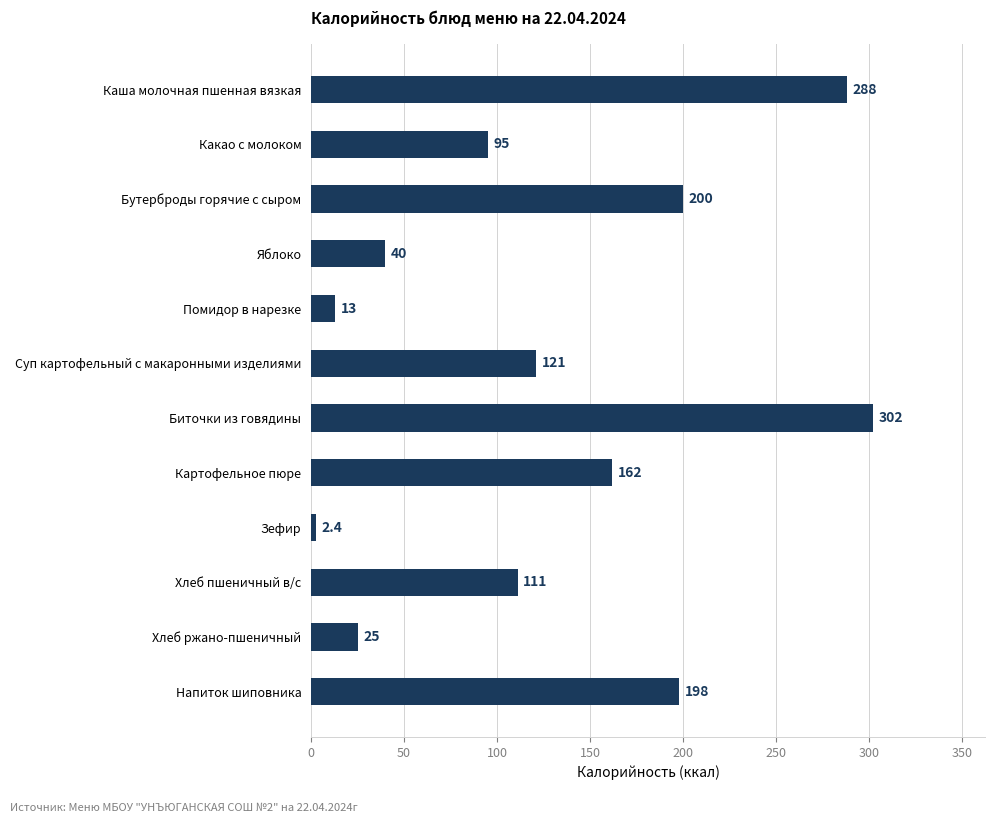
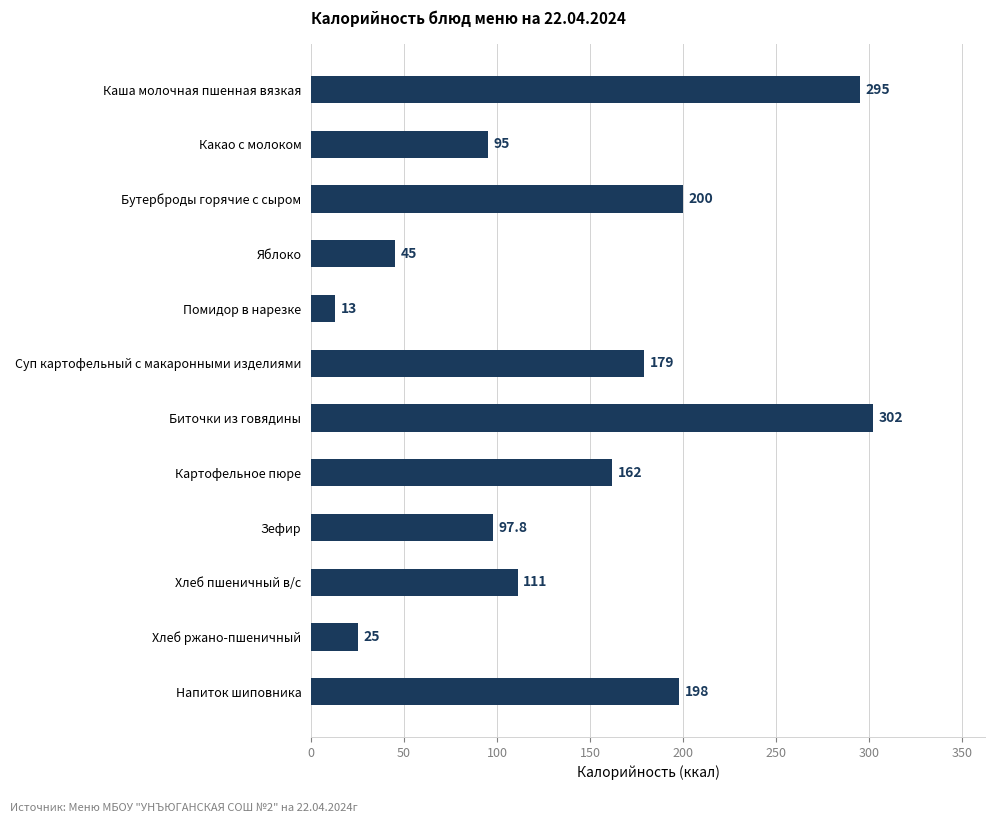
  {
-   "Каша молочная пшенная вязкая": 288,
+   "Каша молочная пшенная вязкая": 295,
    "Какао с молоком": 95,
    "Бутерброды горячие с сыром": 200,
-   "Яблоко": 40,
+   "Яблоко": 45,
    "Помидор в нарезке": 13,
-   "Суп картофельный с макаронными изделиями": 121,
+   "Суп картофельный с макаронными изделиями": 179,
    "Биточки из говядины": 302,
    "Картофельное пюре": 162,
-   "Зефир": 2.4,
+   "Зефир": 97.8,
    "Хлеб пшеничный в/с": 111,
    "Хлеб ржано-пшеничный": 25,
    "Напиток шиповника": 198
  }
